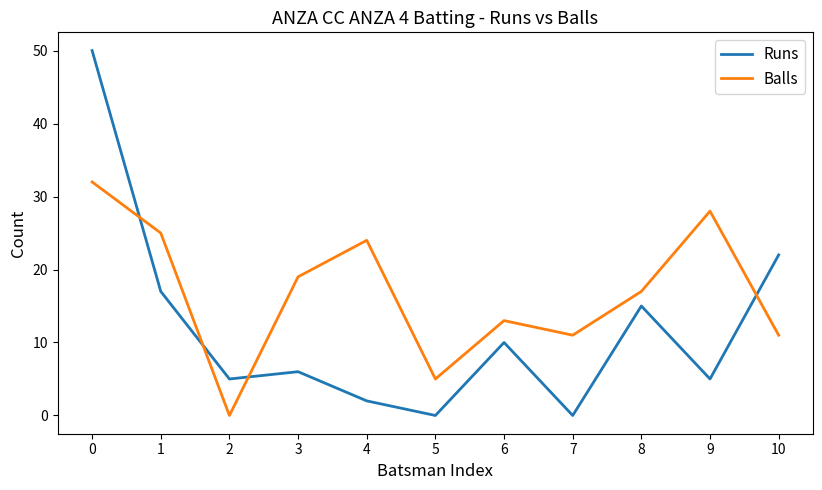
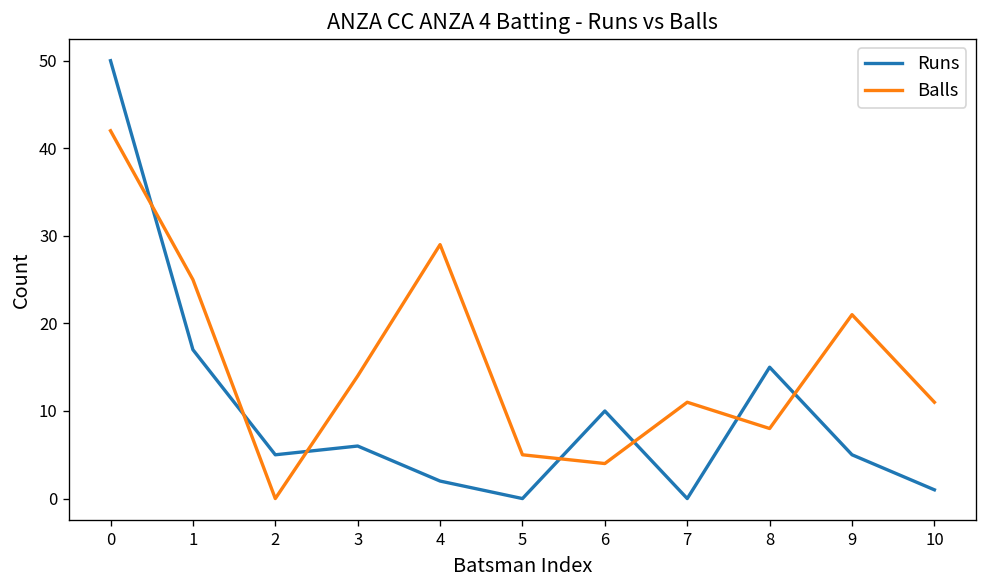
  {
    "Runs": {
      "0": 50,
      "1": 17,
      "2": 5,
      "3": 6,
      "4": 2,
      "5": 0,
      "6": 10,
      "7": 0,
      "8": 15,
      "9": 5,
-     "10": 22
+     "10": 1
    },
    "Balls": {
-     "0": 32,
+     "0": 42,
      "1": 25,
      "2": 0,
-     "3": 19,
-     "4": 24,
+     "3": 14,
+     "4": 29,
      "5": 5,
-     "6": 13,
+     "6": 4,
      "7": 11,
-     "8": 17,
-     "9": 28,
+     "8": 8,
+     "9": 21,
      "10": 11
    }
  }
